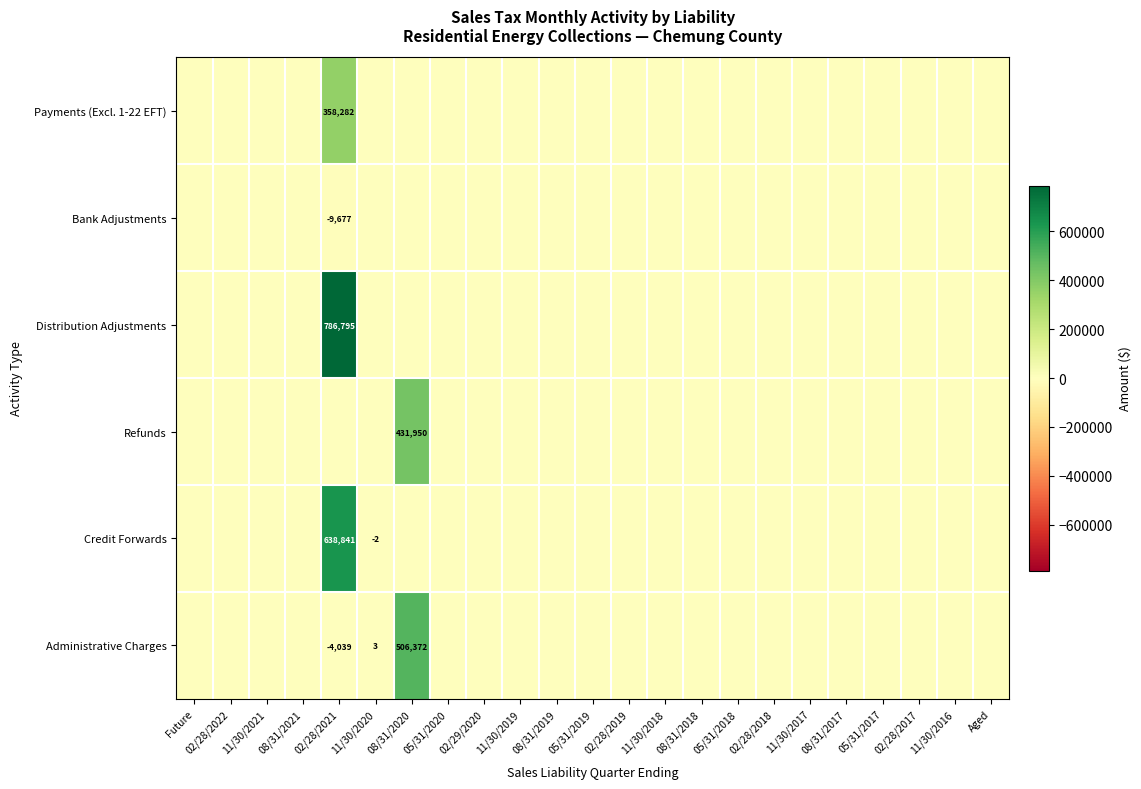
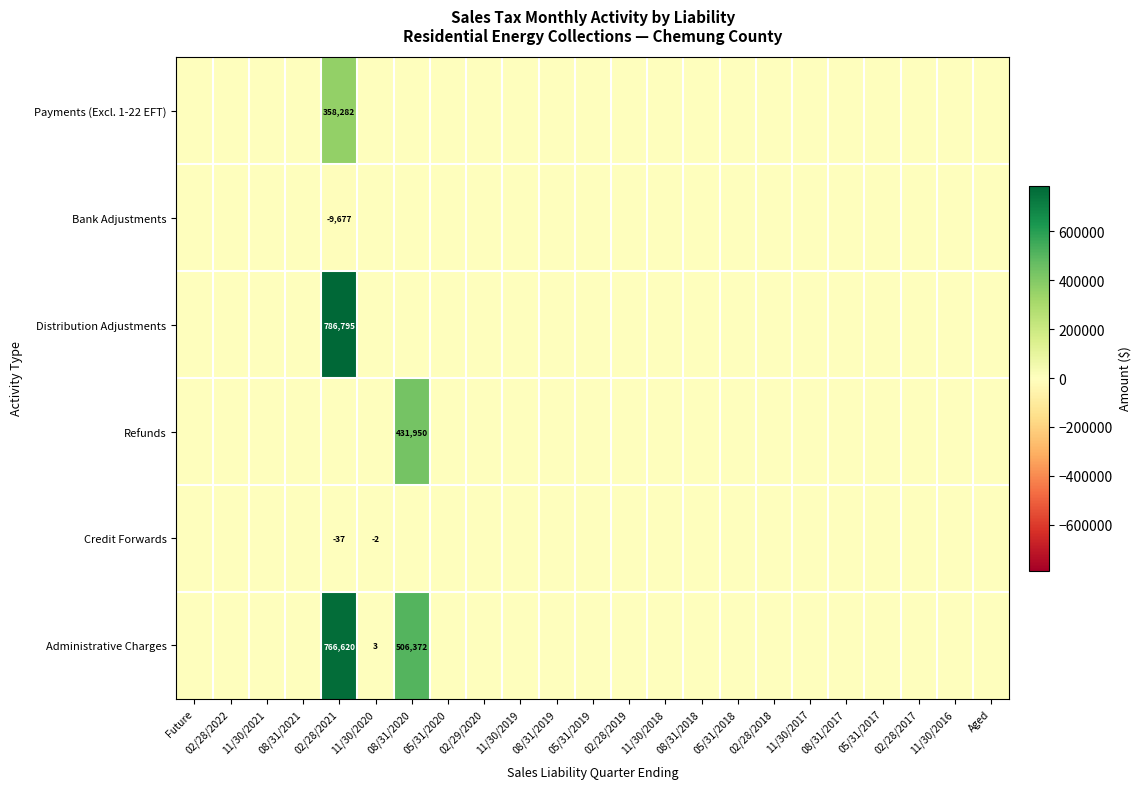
  {
    "Payments (Excl. 1-22 EFT)": {
      "02/28/2021": "358,282"
    },
    "Bank Adjustments": {
      "02/28/2021": "-9,677"
    },
    "Distribution Adjustments": {
      "02/28/2021": "786,795"
    },
    "Refunds": {
      "08/31/2020": "431,950"
    },
    "Credit Forwards": {
-     "02/28/2021": "638,841",
+     "02/28/2021": "-37",
      "11/30/2020": "-2"
    },
    "Administrative Charges": {
-     "02/28/2021": "-4,039",
+     "02/28/2021": "766,620",
      "11/30/2020": "3",
      "08/31/2020": "506,372"
    }
  }
